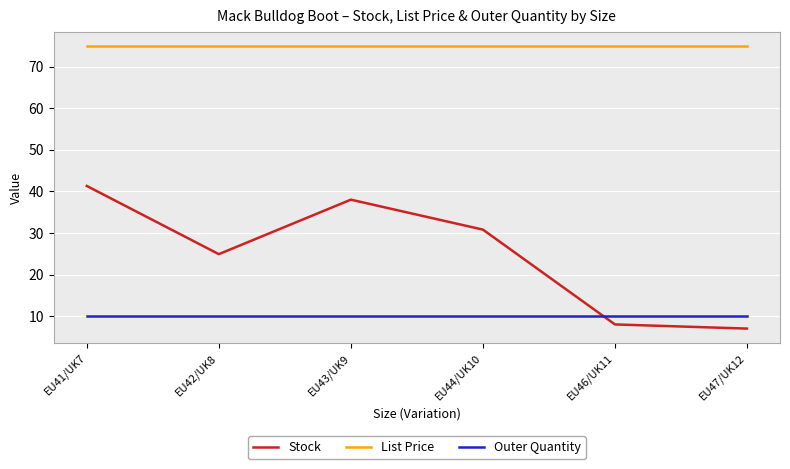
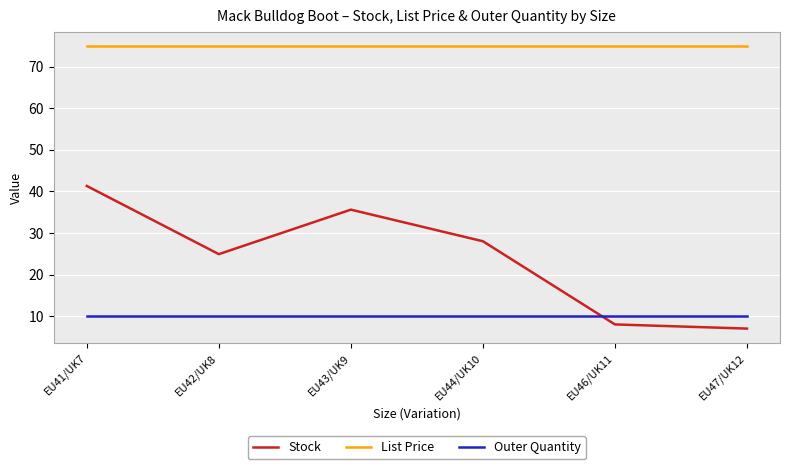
  {
    "Stock": {
      "EU41/UK7": 41,
      "EU42/UK8": 25,
-     "EU43/UK9": 38,
-     "EU44/UK10": 31,
+     "EU43/UK9": 36,
+     "EU44/UK10": 28,
      "EU46/UK11": 8,
      "EU47/UK12": 7
    },
    "List Price": {
      "EU41/UK7": 75,
      "EU42/UK8": 75,
      "EU43/UK9": 75,
      "EU44/UK10": 75,
      "EU46/UK11": 75,
      "EU47/UK12": 75
    },
    "Outer Quantity": {
      "EU41/UK7": 10,
      "EU42/UK8": 10,
      "EU43/UK9": 10,
      "EU44/UK10": 10,
      "EU46/UK11": 10,
      "EU47/UK12": 10
    }
  }
